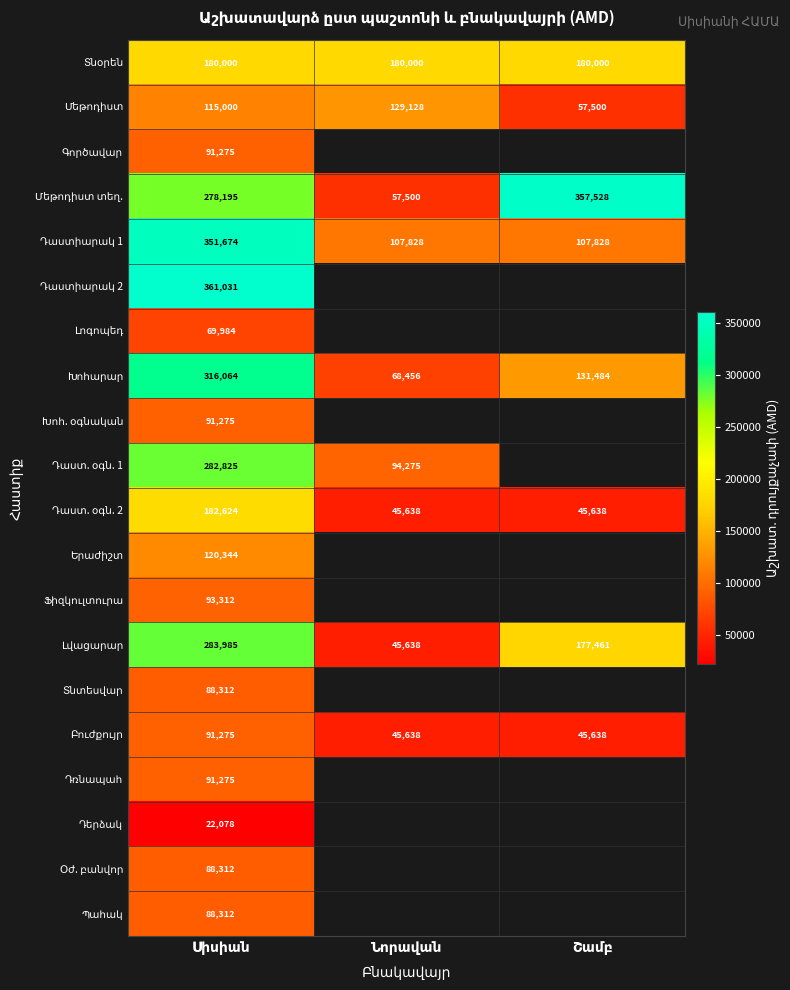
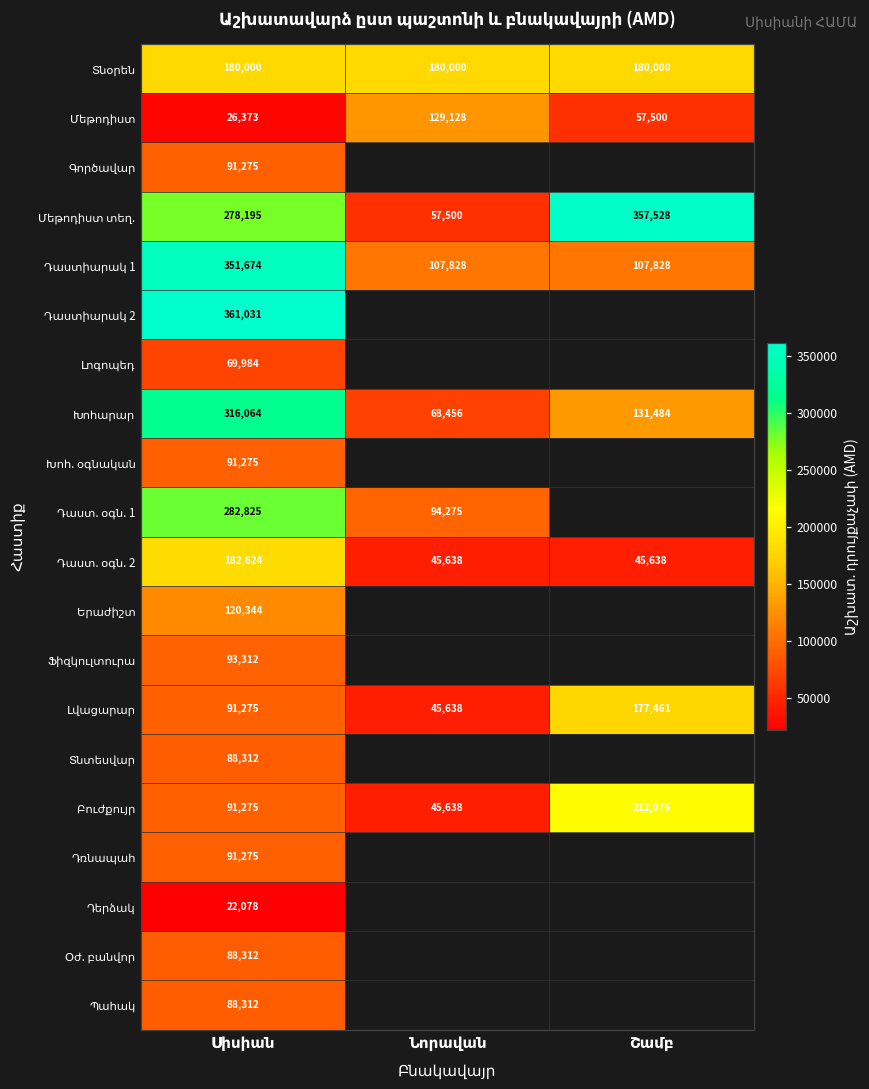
  {
    "Տնօրեն": {
      "Սիսիան": "180,000",
      "Նորավան": "180,000",
      "Շամբ": "180,000"
    },
    "Մեթոդիստ": {
-     "Սիսիան": "115,000",
+     "Սիսիան": "26,373",
      "Նորավան": "129,128",
      "Շամբ": "57,500"
    },
    "Գործավար": {
      "Սիսիան": "91,275"
    },
    "Մեթոդիստ տեղ.": {
      "Սիսիան": "278,195",
      "Նորավան": "57,500",
      "Շամբ": "357,528"
    },
    "Դաստիարակ 1": {
      "Սիսիան": "351,674",
      "Նորավան": "107,828",
      "Շամբ": "107,828"
    },
    "Դաստիարակ 2": {
      "Սիսիան": "361,031"
    },
    "Լոգոպեդ": {
      "Սիսիան": "69,984"
    },
    "Խոհարար": {
      "Սիսիան": "316,064",
      "Նորավան": "68,456",
      "Շամբ": "131,484"
    },
    "Խոհ. օգնական": {
      "Սիսիան": "91,275"
    },
    "Դաստ. օգն. 1": {
      "Սիսիան": "282,825",
      "Նորավան": "94,275"
    },
    "Դաստ. օգն. 2": {
      "Սիսիան": "182,624",
      "Նորավան": "45,638",
      "Շամբ": "45,638"
    },
    "Երաժիշտ": {
      "Սիսիան": "120,344"
    },
    "Ֆիզկուլտուրա": {
      "Սիսիան": "93,312"
    },
    "Լվացարար": {
-     "Սիսիան": "283,985",
+     "Սիսիան": "91,275",
      "Նորավան": "45,638",
      "Շամբ": "177,461"
    },
    "Տնտեսվար": {
      "Սիսիան": "88,312"
    },
    "Բուժքույր": {
      "Սիսիան": "91,275",
      "Նորավան": "45,638",
-     "Շամբ": "45,638"
+     "Շամբ": "212,076"
    },
    "Դռնապահ": {
      "Սիսիան": "91,275"
    },
    "Դերձակ": {
      "Սիսիան": "22,078"
    },
    "Օժ. բանվոր": {
      "Սիսիան": "88,312"
    },
    "Պահակ": {
      "Սիսիան": "88,312"
    }
  }
